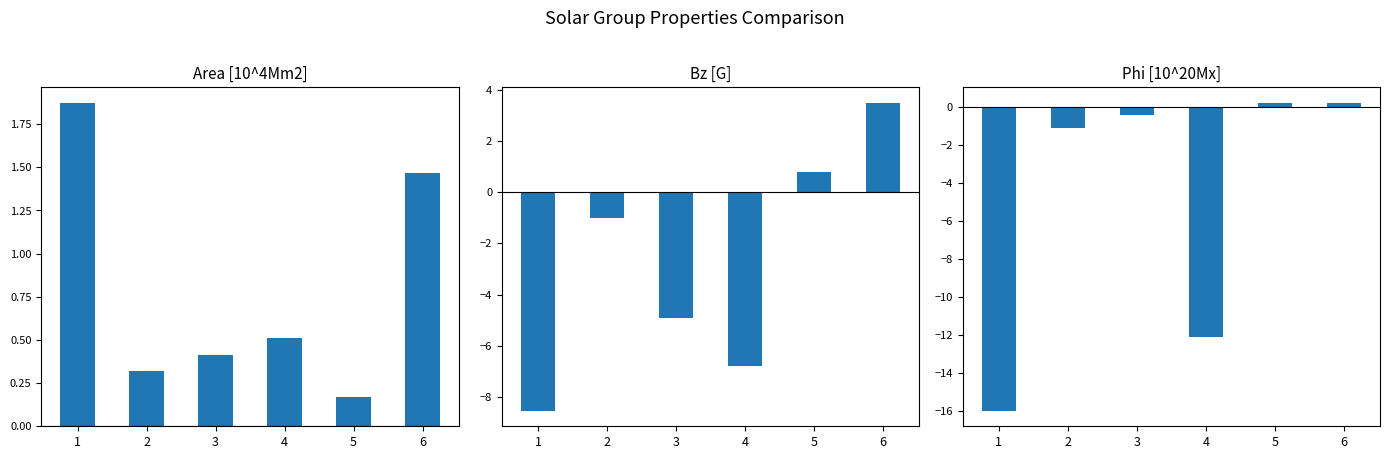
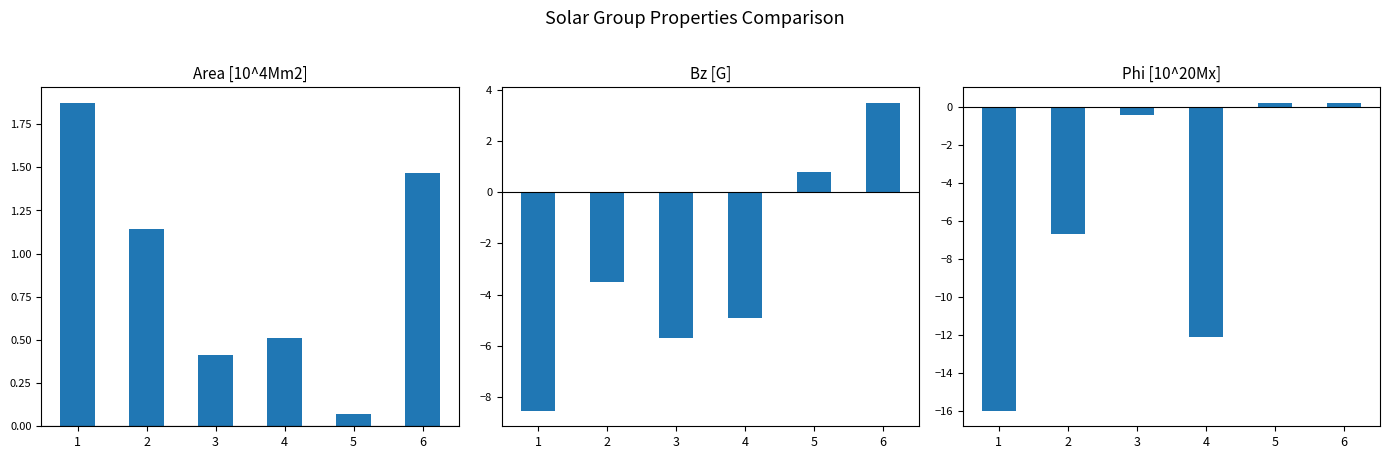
  {
    "Area [10^4Mm2]": {
      "1": 1.87,
-     "2": 0.32,
+     "2": 1.14,
      "3": 0.41,
      "4": 0.51,
-     "5": 0.17,
+     "5": 0.07,
      "6": 1.47
    },
    "Bz [G]": {
      "1": -8.6,
-     "2": -1.0,
-     "3": -4.9,
-     "4": -6.8,
+     "2": -3.5,
+     "3": -5.7,
+     "4": -4.9,
      "5": 0.8,
      "6": 3.5
    },
    "Phi [10^20Mx]": {
      "1": -16.0,
-     "2": -1.1,
+     "2": -6.7,
      "3": -0.5,
      "4": -12.1,
      "5": 0.2,
      "6": 0.2
    }
  }
